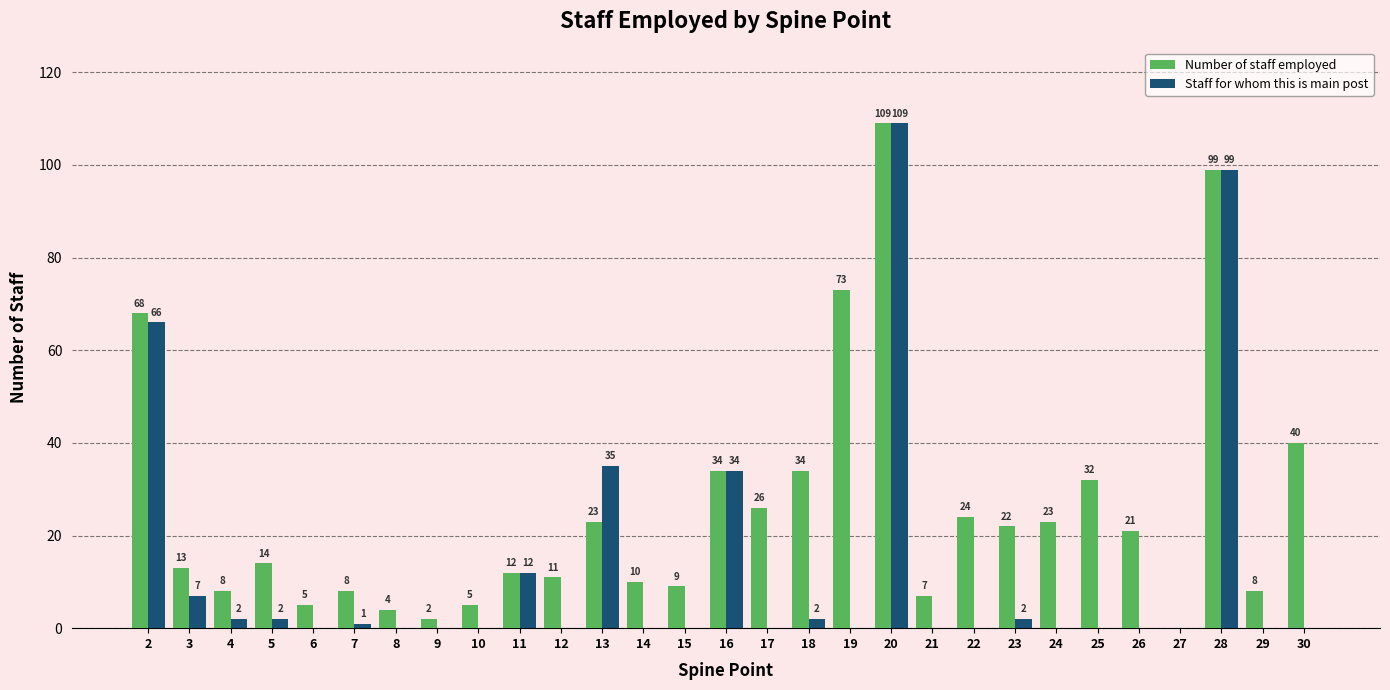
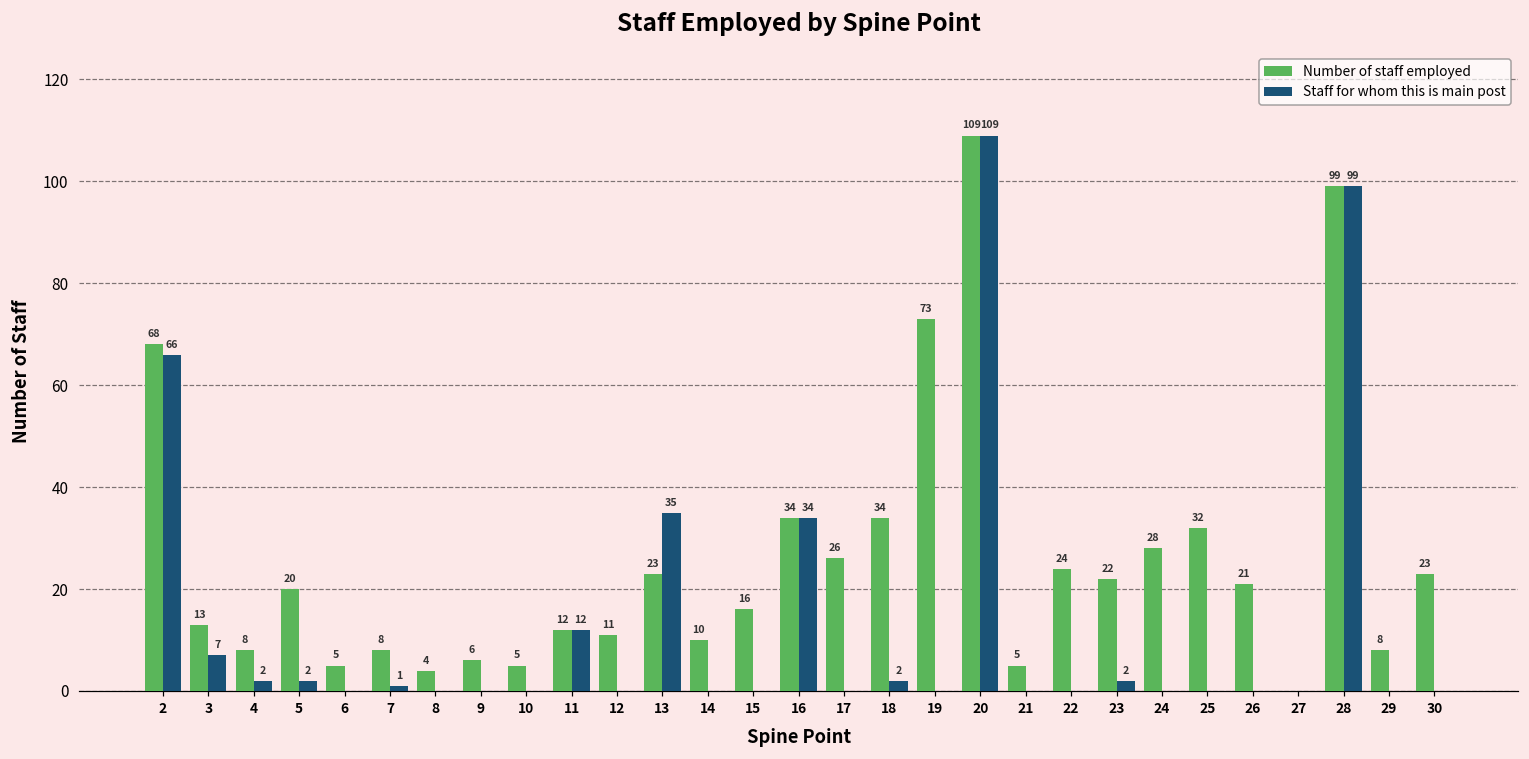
  {
    "Number of staff employed": {
      "2": 68,
      "3": 13,
      "4": 8,
-     "5": 14,
+     "5": 20,
      "6": 5,
      "7": 8,
      "8": 4,
-     "9": 2,
+     "9": 6,
      "10": 5,
      "11": 12,
      "12": 11,
      "13": 23,
      "14": 10,
-     "15": 9,
+     "15": 16,
      "16": 34,
      "17": 26,
      "18": 34,
      "19": 73,
      "20": 109,
-     "21": 7,
+     "21": 5,
      "22": 24,
      "23": 22,
-     "24": 23,
+     "24": 28,
      "25": 32,
      "26": 21,
      "28": 99,
      "29": 8,
-     "30": 40
+     "30": 23
    },
    "Staff for whom this is main post": {
      "2": 66,
      "3": 7,
      "4": 2,
      "5": 2,
      "7": 1,
      "11": 12,
      "13": 35,
      "16": 34,
      "18": 2,
      "20": 109,
      "23": 2,
      "28": 99
    }
  }
